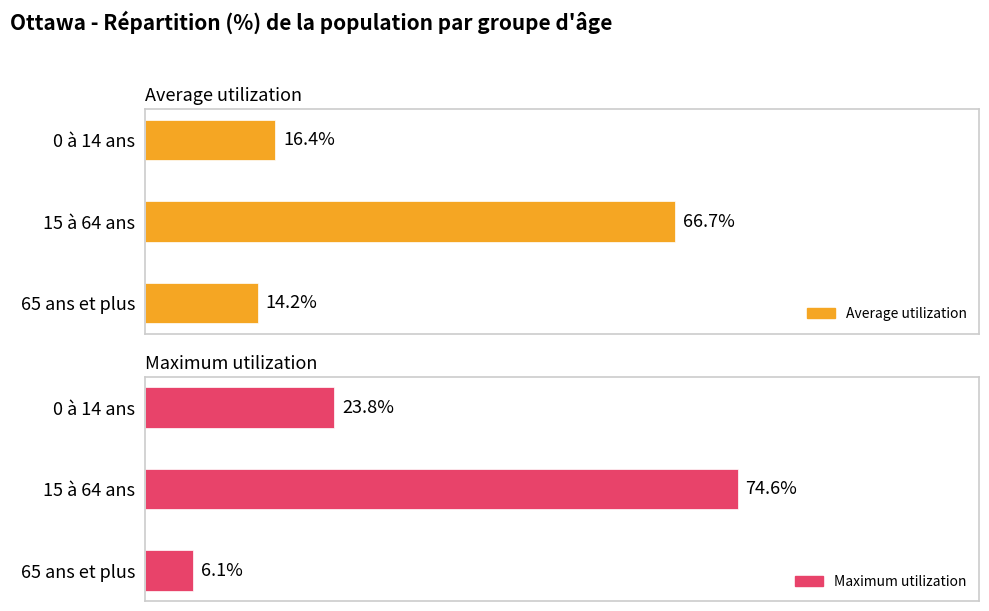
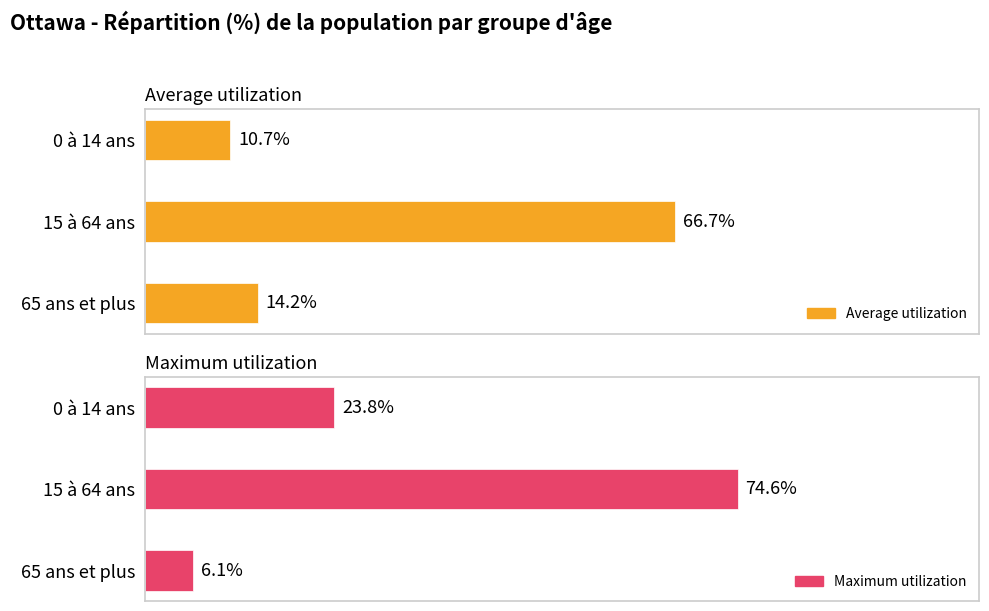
  {
    "Average utilization": {
-     "0 à 14 ans": "16.4%",
+     "0 à 14 ans": "10.7%",
      "15 à 64 ans": "66.7%",
      "65 ans et plus": "14.2%"
    },
    "Maximum utilization": {
      "0 à 14 ans": "23.8%",
      "15 à 64 ans": "74.6%",
      "65 ans et plus": "6.1%"
    }
  }
